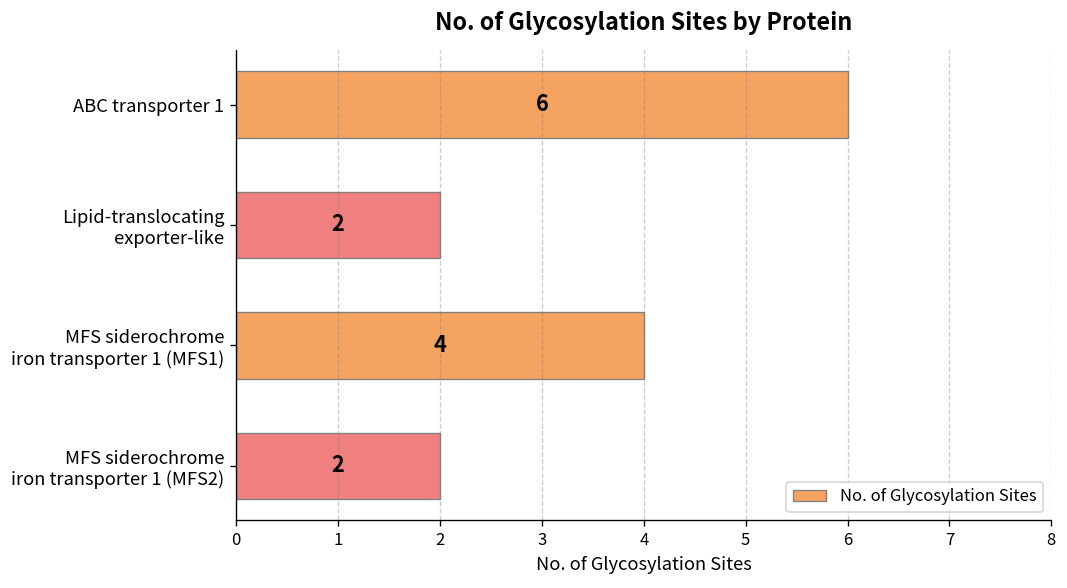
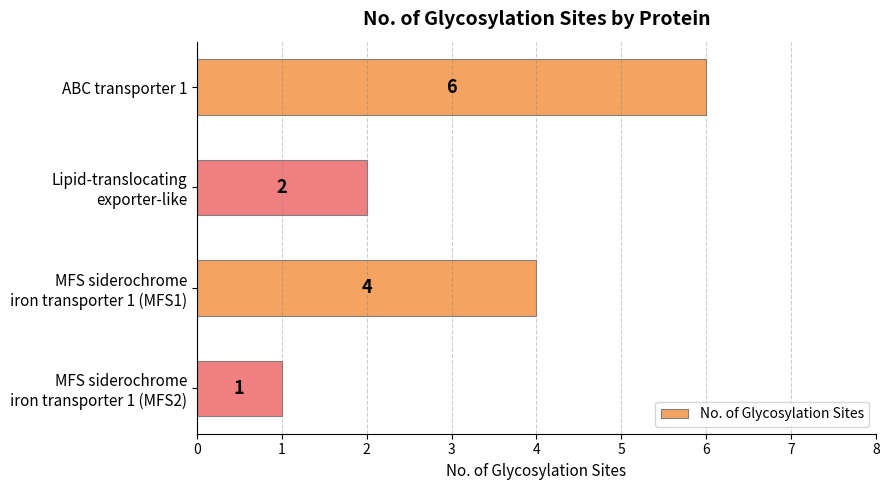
  {
    "ABC transporter 1": 6,
    "Lipid-translocating exporter-like": 2,
    "MFS siderochrome iron transporter 1 (MFS1)": 4,
-   "MFS siderochrome iron transporter 1 (MFS2)": 2
+   "MFS siderochrome iron transporter 1 (MFS2)": 1
  }
